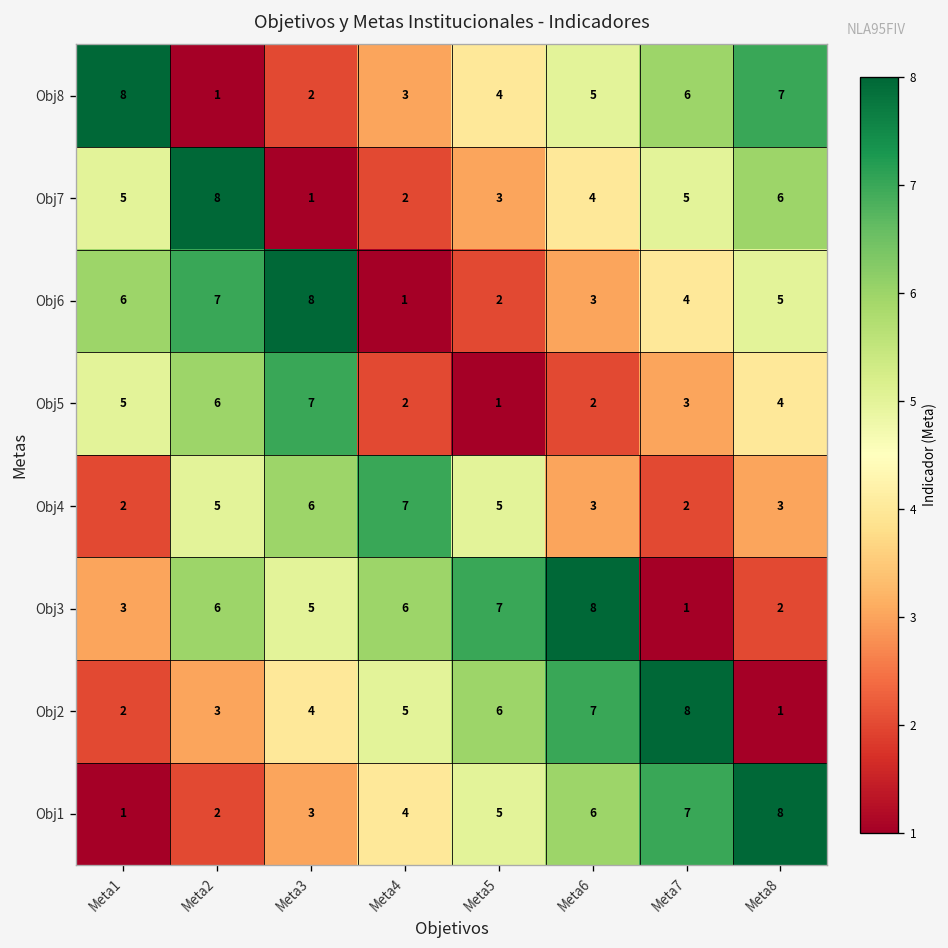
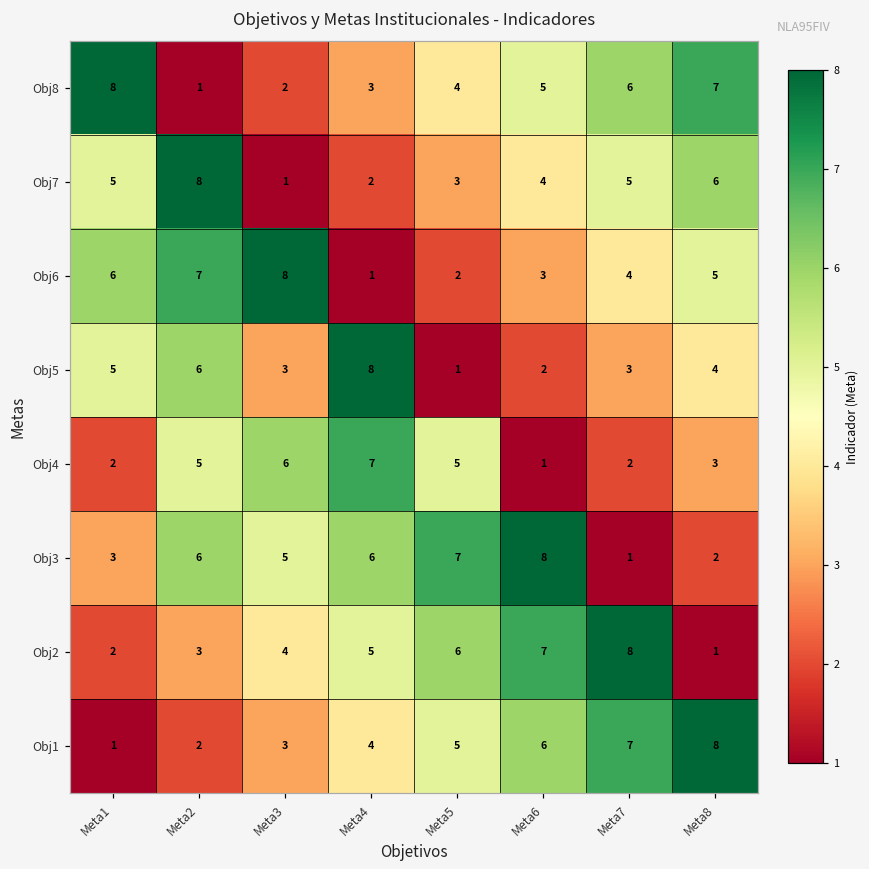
  {
    "Obj8": {
      "Meta1": 8,
      "Meta2": 1,
      "Meta3": 2,
      "Meta4": 3,
      "Meta5": 4,
      "Meta6": 5,
      "Meta7": 6,
      "Meta8": 7
    },
    "Obj7": {
      "Meta1": 5,
      "Meta2": 8,
      "Meta3": 1,
      "Meta4": 2,
      "Meta5": 3,
      "Meta6": 4,
      "Meta7": 5,
      "Meta8": 6
    },
    "Obj6": {
      "Meta1": 6,
      "Meta2": 7,
      "Meta3": 8,
      "Meta4": 1,
      "Meta5": 2,
      "Meta6": 3,
      "Meta7": 4,
      "Meta8": 5
    },
    "Obj5": {
      "Meta1": 5,
      "Meta2": 6,
-     "Meta3": 7,
-     "Meta4": 2,
+     "Meta3": 3,
+     "Meta4": 8,
      "Meta5": 1,
      "Meta6": 2,
      "Meta7": 3,
      "Meta8": 4
    },
    "Obj4": {
      "Meta1": 2,
      "Meta2": 5,
      "Meta3": 6,
      "Meta4": 7,
      "Meta5": 5,
-     "Meta6": 3,
+     "Meta6": 1,
      "Meta7": 2,
      "Meta8": 3
    },
    "Obj3": {
      "Meta1": 3,
      "Meta2": 6,
      "Meta3": 5,
      "Meta4": 6,
      "Meta5": 7,
      "Meta6": 8,
      "Meta7": 1,
      "Meta8": 2
    },
    "Obj2": {
      "Meta1": 2,
      "Meta2": 3,
      "Meta3": 4,
      "Meta4": 5,
      "Meta5": 6,
      "Meta6": 7,
      "Meta7": 8,
      "Meta8": 1
    },
    "Obj1": {
      "Meta1": 1,
      "Meta2": 2,
      "Meta3": 3,
      "Meta4": 4,
      "Meta5": 5,
      "Meta6": 6,
      "Meta7": 7,
      "Meta8": 8
    }
  }
